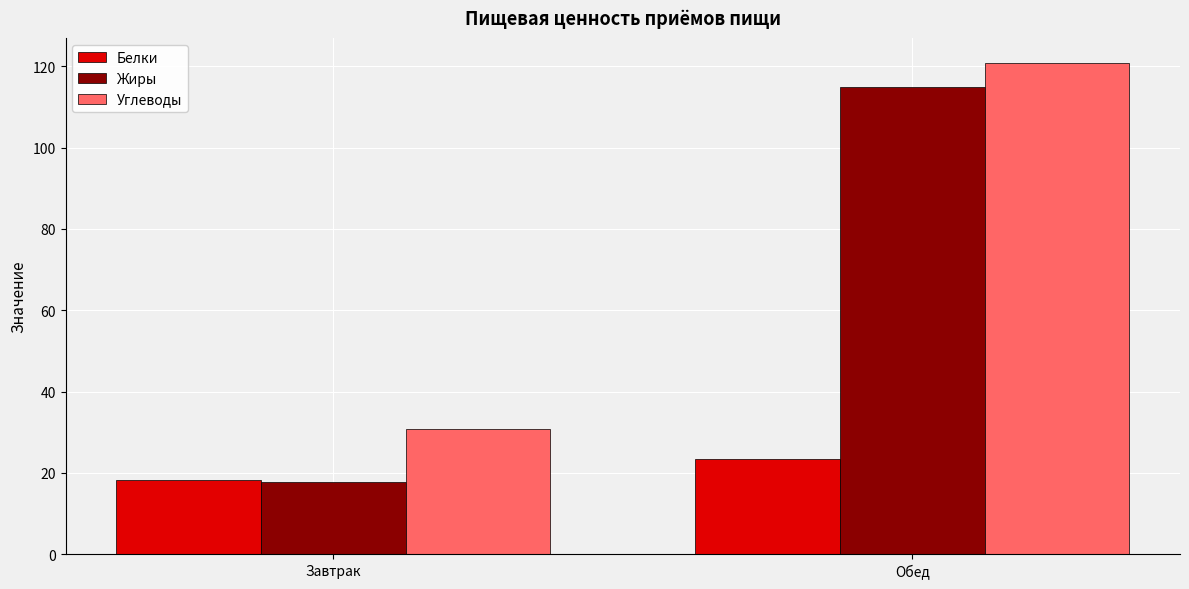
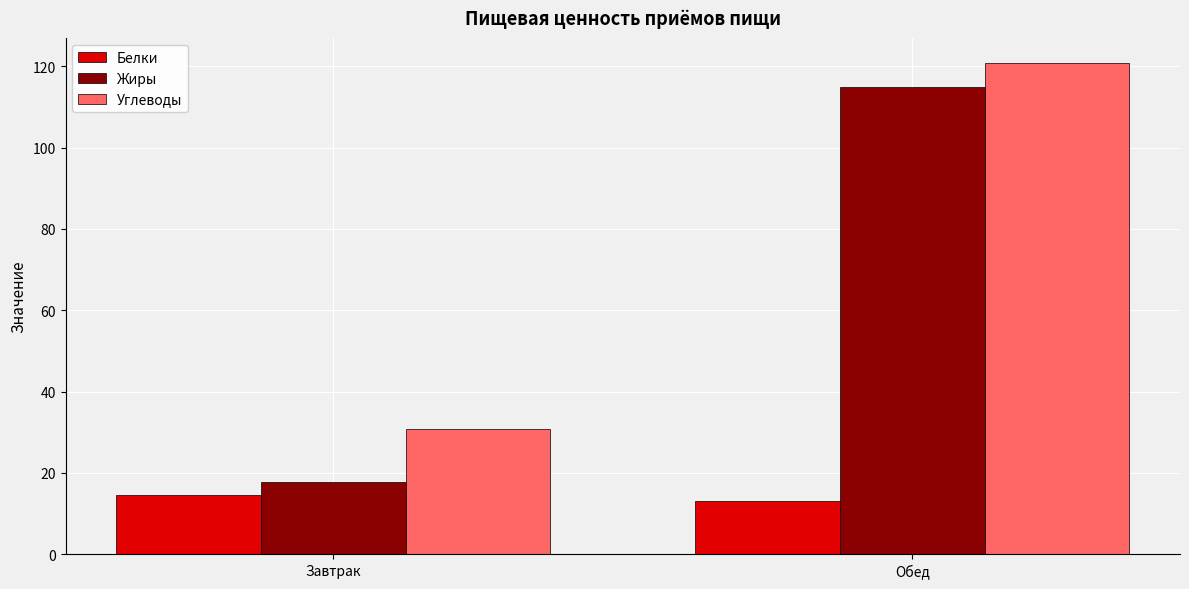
  {
    "Белки": {
-     "Завтрак": 18,
-     "Обед": 23
+     "Завтрак": 15,
+     "Обед": 13
    },
    "Жиры": {
      "Завтрак": 18,
      "Обед": 115
    },
    "Углеводы": {
      "Завтрак": 31,
      "Обед": 121
    }
  }
